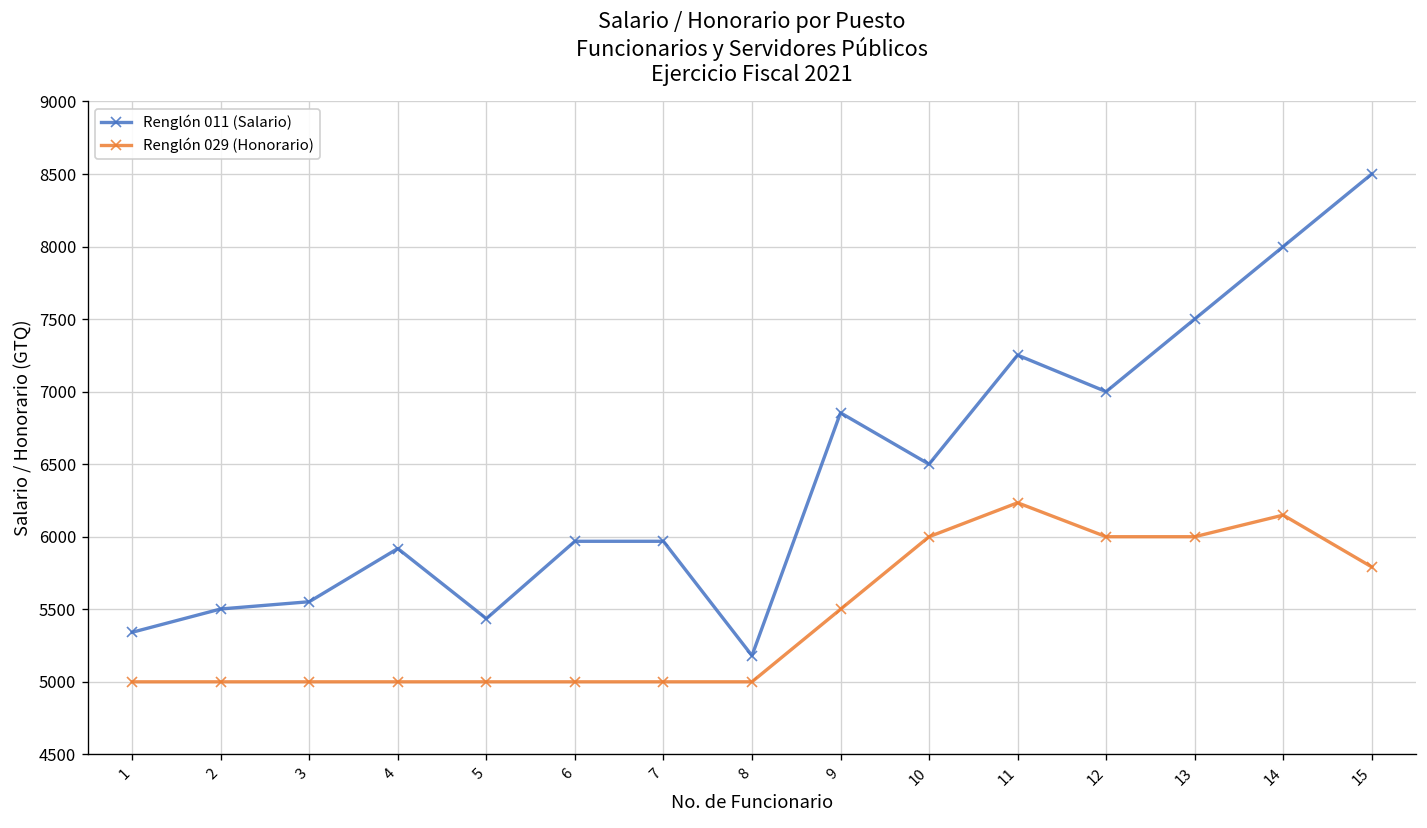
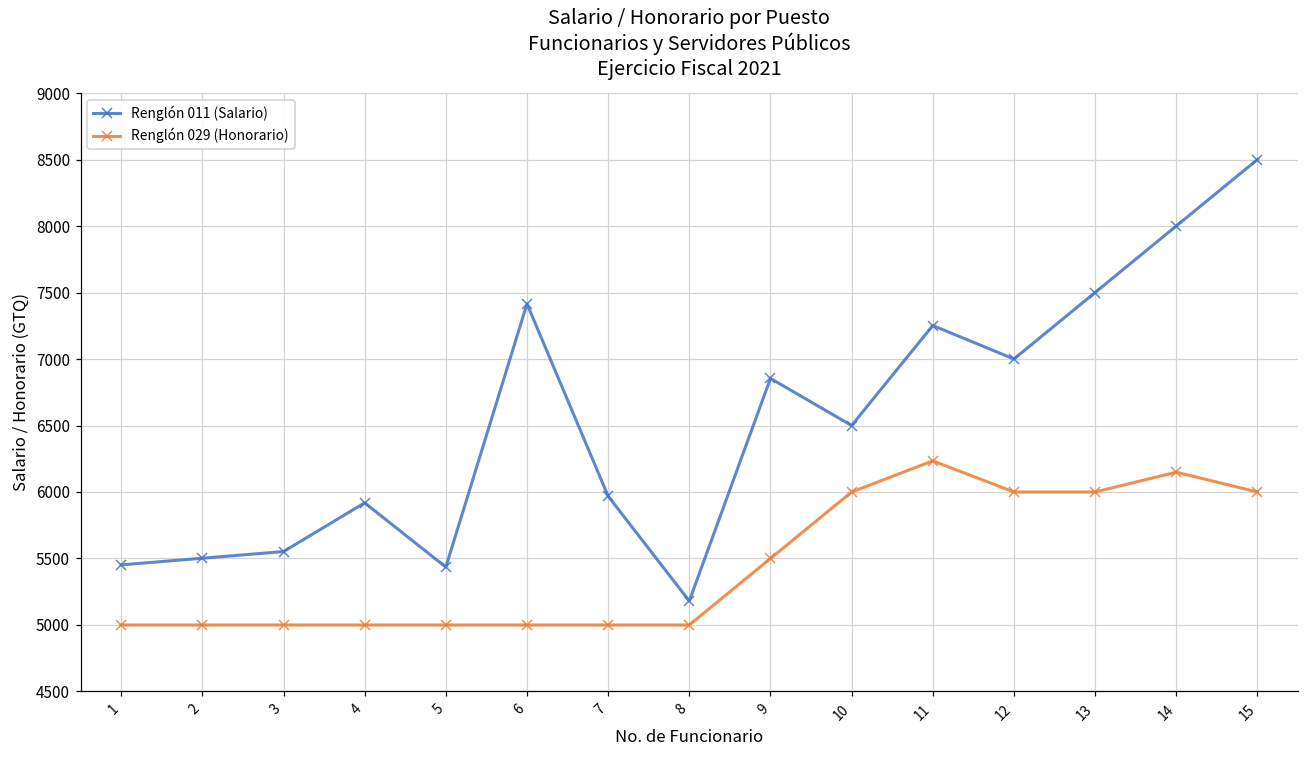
  {
    "Renglón 011 (Salario)": {
-     "1": 5340,
+     "1": 5450,
      "2": 5500,
      "3": 5550,
      "4": 5920,
      "5": 5440,
-     "6": 5970,
+     "6": 7420,
      "7": 5970,
      "8": 5180,
      "9": 6850,
      "10": 6500,
      "11": 7250,
      "12": 7000,
      "13": 7500,
      "14": 8000,
      "15": 8500
    },
    "Renglón 029 (Honorario)": {
      "1": 5000,
      "2": 5000,
      "3": 5000,
      "4": 5000,
      "5": 5000,
      "6": 5000,
      "7": 5000,
      "8": 5000,
      "9": 5500,
      "10": 6000,
      "11": 6230,
      "12": 6000,
      "13": 6000,
      "14": 6150,
-     "15": 5790
+     "15": 6000
    }
  }
